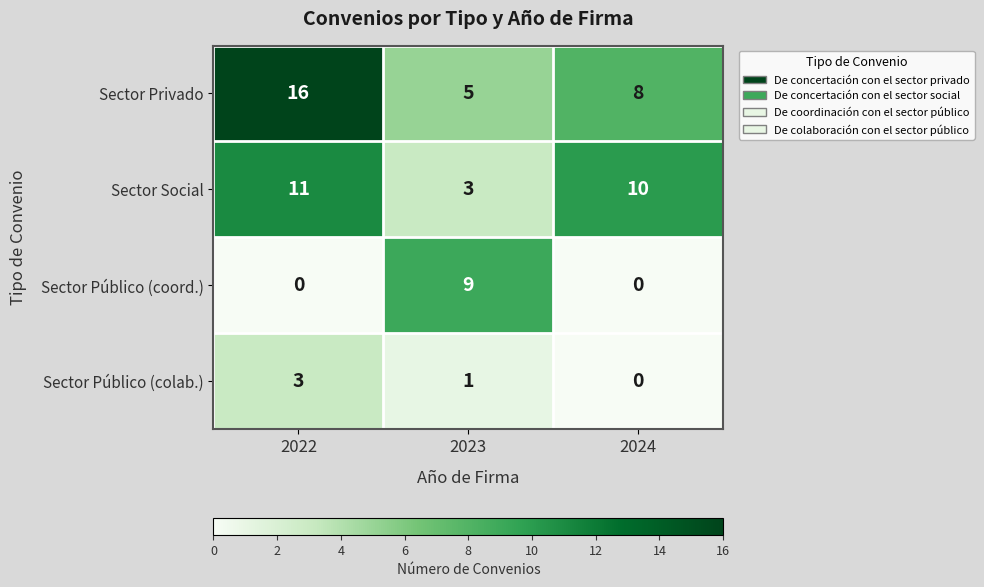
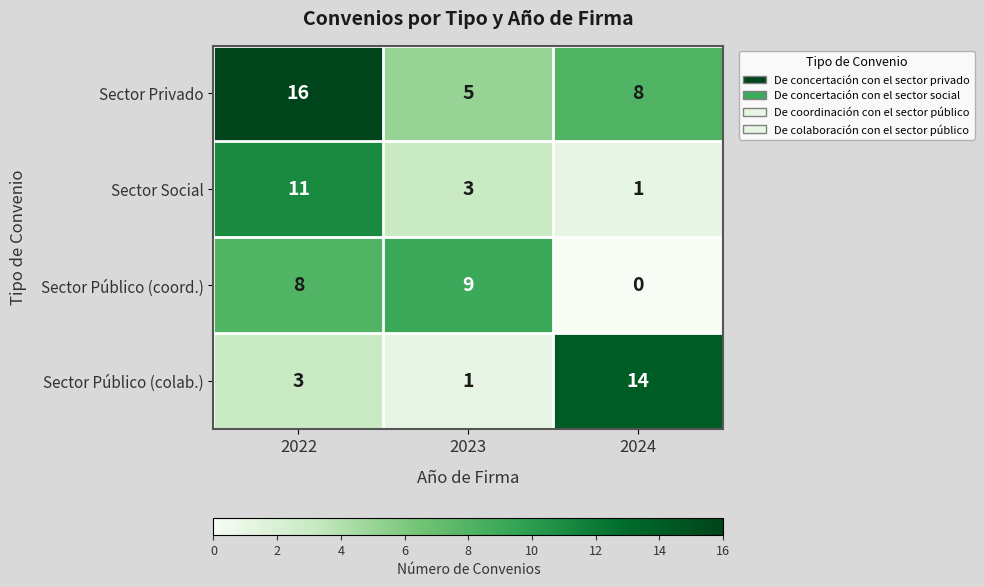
  {
    "Sector Privado": {
      "2022": 16,
      "2023": 5,
      "2024": 8
    },
    "Sector Social": {
      "2022": 11,
      "2023": 3,
-     "2024": 10
+     "2024": 1
    },
    "Sector Público (coord.)": {
-     "2022": 0,
+     "2022": 8,
      "2023": 9,
      "2024": 0
    },
    "Sector Público (colab.)": {
      "2022": 3,
      "2023": 1,
-     "2024": 0
+     "2024": 14
    }
  }
